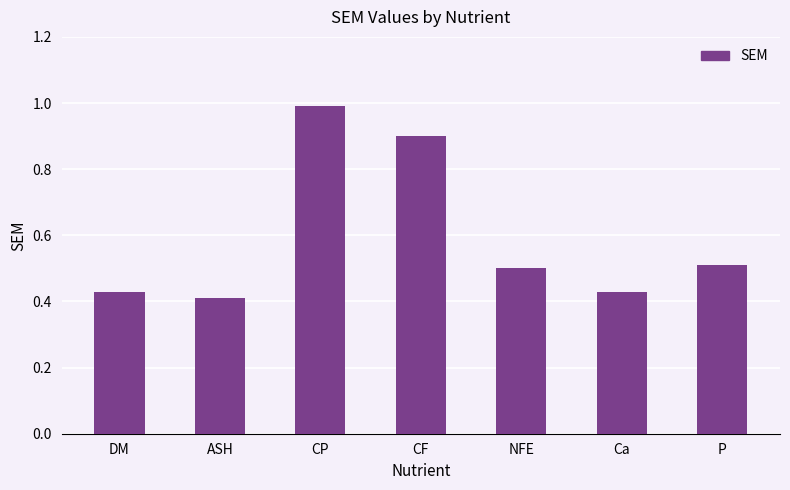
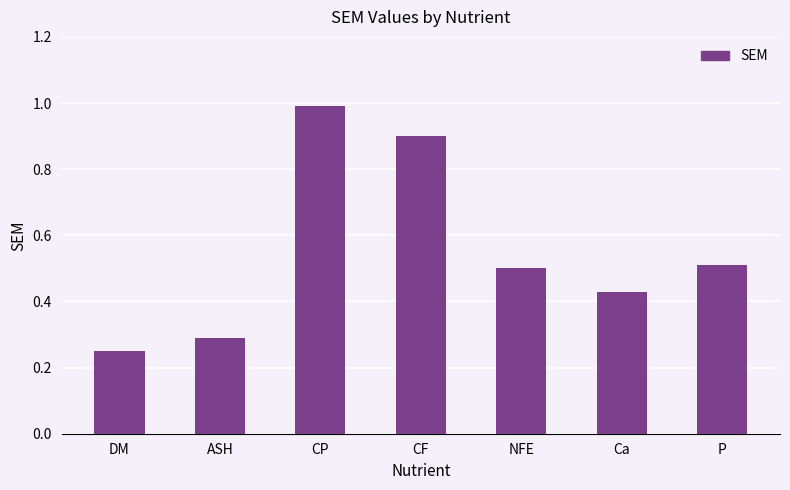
  {
-   "DM": 0.43,
-   "ASH": 0.41,
+   "DM": 0.25,
+   "ASH": 0.29,
    "CP": 0.99,
    "CF": 0.90,
    "NFE": 0.50,
    "Ca": 0.43,
    "P": 0.51
  }
